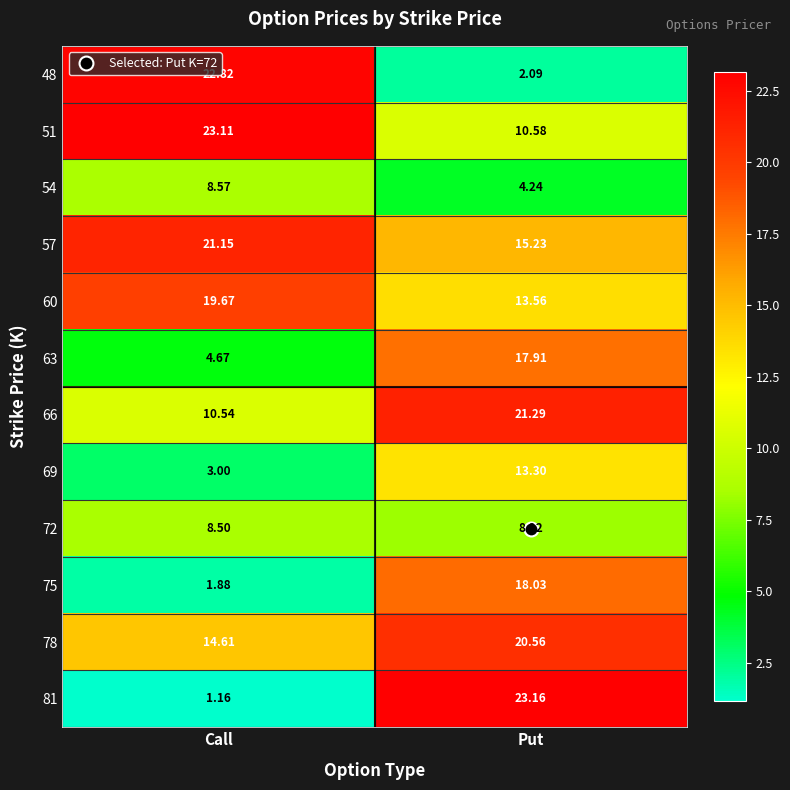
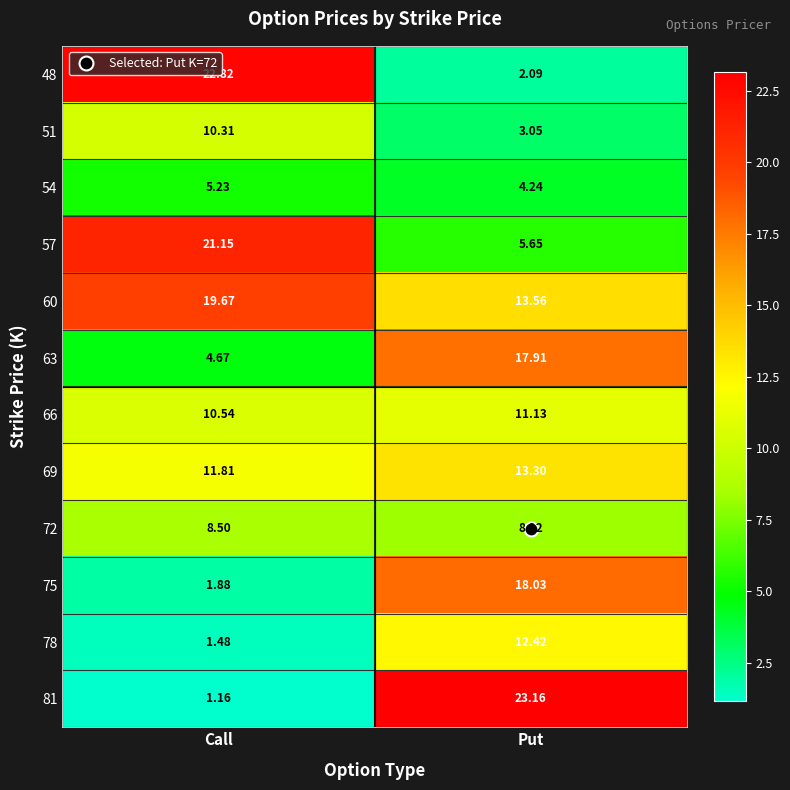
  {
    "48": {
      "Put": 2.09
    },
    "51": {
-     "Call": 23.11,
-     "Put": 10.58
+     "Call": 10.31,
+     "Put": 3.05
    },
    "54": {
-     "Call": 8.57,
+     "Call": 5.23,
      "Put": 4.24
    },
    "57": {
      "Call": 21.15,
-     "Put": 15.23
+     "Put": 5.65
    },
    "60": {
      "Call": 19.67,
      "Put": 13.56
    },
    "63": {
      "Call": 4.67,
      "Put": 17.91
    },
    "66": {
      "Call": 10.54,
-     "Put": 21.29
+     "Put": 11.13
    },
    "69": {
-     "Call": 3.00,
+     "Call": 11.81,
      "Put": 13.30
    },
    "72": {
      "Call": 8.50
    },
    "75": {
      "Call": 1.88,
      "Put": 18.03
    },
    "78": {
-     "Call": 14.61,
-     "Put": 20.56
+     "Call": 1.48,
+     "Put": 12.42
    },
    "81": {
      "Call": 1.16,
      "Put": 23.16
    }
  }
